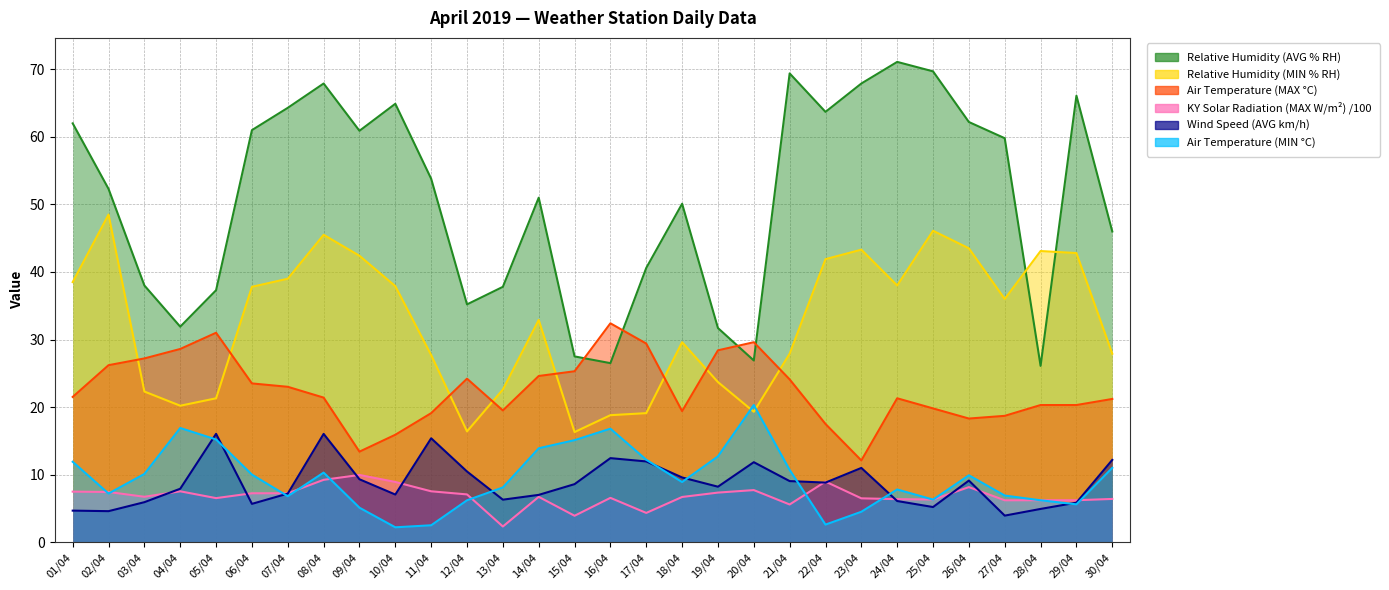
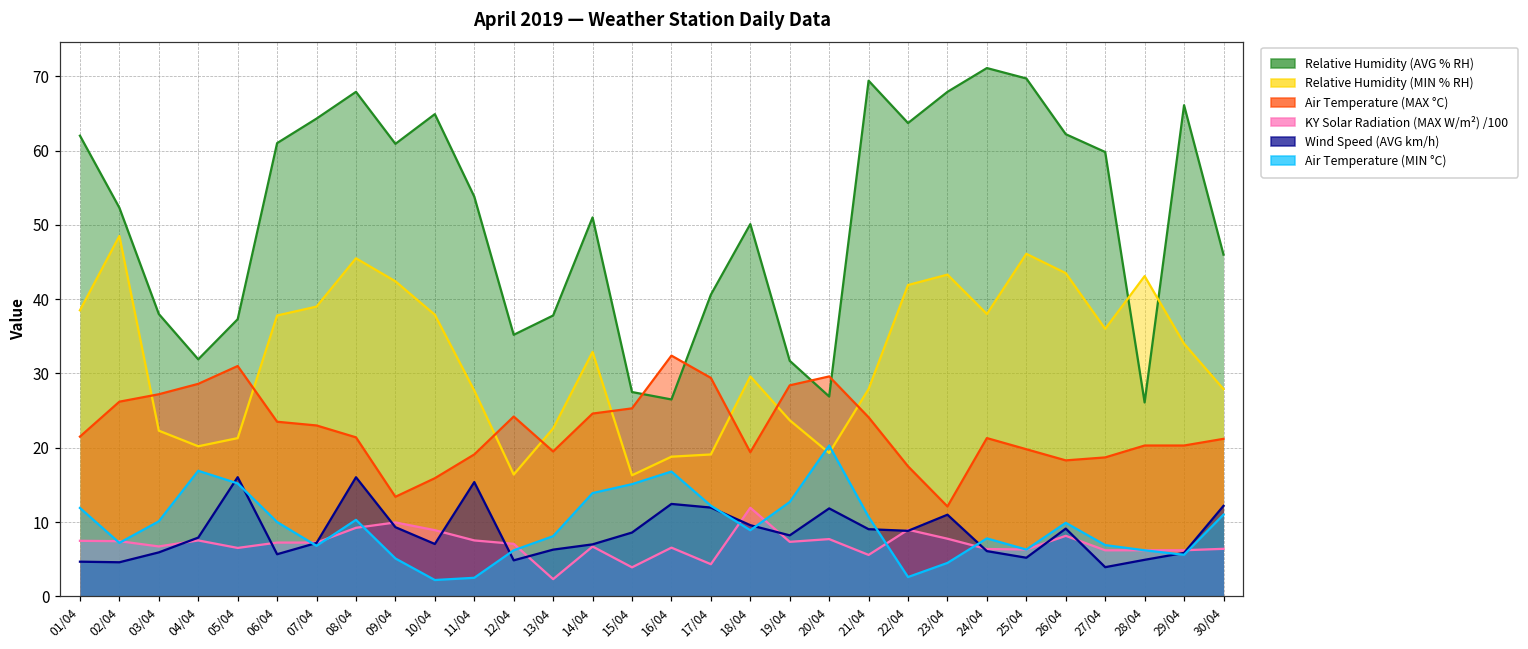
  {
    "Relative Humidity (AVG % RH)": {
      "01/04": 62,
      "02/04": 52,
      "03/04": 38,
      "04/04": 32,
      "05/04": 37,
      "06/04": 61,
      "07/04": 64,
      "08/04": 68,
      "09/04": 61,
      "10/04": 65,
      "11/04": 54,
      "12/04": 35,
      "13/04": 38,
      "14/04": 51,
      "15/04": 28,
      "16/04": 27,
      "17/04": 41,
      "18/04": 50,
      "19/04": 32,
      "20/04": 27,
      "21/04": 69,
      "22/04": 64,
      "23/04": 68,
      "24/04": 71,
      "25/04": 70,
      "26/04": 62,
      "27/04": 60,
      "28/04": 26,
      "29/04": 66,
      "30/04": 46
    },
    "Relative Humidity (MIN % RH)": {
      "01/04": 39,
      "02/04": 49,
      "03/04": 22,
      "04/04": 20,
      "05/04": 21,
      "06/04": 38,
      "07/04": 39,
      "08/04": 46,
      "09/04": 42,
      "10/04": 38,
      "11/04": 28,
      "12/04": 16,
      "13/04": 23,
      "14/04": 33,
      "15/04": 16,
      "16/04": 19,
      "17/04": 19,
      "18/04": 30,
      "19/04": 24,
      "20/04": 19,
      "21/04": 28,
      "22/04": 42,
      "23/04": 43,
      "24/04": 38,
      "25/04": 46,
      "26/04": 44,
      "27/04": 36,
      "28/04": 43,
-     "29/04": 43,
+     "29/04": 34,
      "30/04": 28
    },
    "Air Temperature (MAX °C)": {
      "01/04": 22,
      "02/04": 26,
      "03/04": 27,
      "04/04": 29,
      "05/04": 31,
      "06/04": 24,
      "07/04": 23,
      "08/04": 21,
      "09/04": 13,
      "10/04": 16,
      "11/04": 19,
      "12/04": 24,
      "13/04": 20,
      "14/04": 25,
      "15/04": 25,
      "16/04": 32,
      "17/04": 29,
      "18/04": 19,
      "19/04": 28,
      "20/04": 30,
      "21/04": 24,
      "22/04": 18,
      "23/04": 12,
      "24/04": 21,
      "25/04": 20,
      "26/04": 18,
      "27/04": 19,
      "28/04": 20,
      "29/04": 20,
      "30/04": 21
    },
    "KY Solar Radiation (MAX W/m²) /100": {
      "01/04": 7,
      "03/04": 7,
      "04/04": 8,
      "05/04": 7,
      "06/04": 7,
      "08/04": 9,
      "09/04": 10,
      "10/04": 9,
      "11/04": 8,
      "12/04": 7,
      "13/04": 2,
      "15/04": 4,
      "16/04": 7,
      "17/04": 4,
-     "18/04": 7,
+     "18/04": 12,
      "19/04": 7,
      "20/04": 8,
      "21/04": 6,
-     "23/04": 6,
+     "23/04": 8,
      "26/04": 8,
      "27/04": 6,
      "30/04": 6
    },
    "Wind Speed (AVG km/h)": {
      "01/04": 5,
      "02/04": 5,
      "03/04": 6,
      "04/04": 8,
      "05/04": 16,
      "06/04": 6,
      "08/04": 16,
      "09/04": 9,
      "10/04": 7,
      "11/04": 15,
-     "12/04": 10,
+     "12/04": 5,
      "13/04": 6,
      "15/04": 9,
      "16/04": 12,
      "18/04": 10,
      "19/04": 8,
      "20/04": 12,
      "21/04": 9,
      "23/04": 11,
      "25/04": 5,
      "26/04": 9,
      "27/04": 4,
      "28/04": 5,
      "30/04": 12
    },
    "Air Temperature (MIN °C)": {
      "01/04": 12,
      "03/04": 10,
      "04/04": 17,
      "05/04": 15,
      "06/04": 10,
      "07/04": 7,
      "08/04": 10,
      "09/04": 5,
      "10/04": 2,
      "11/04": 3,
      "12/04": 6,
      "13/04": 8,
      "14/04": 14,
      "15/04": 15,
      "16/04": 17,
      "18/04": 9,
      "19/04": 13,
      "20/04": 20,
      "21/04": 11,
      "22/04": 3,
      "23/04": 5,
      "24/04": 8,
      "26/04": 10,
      "27/04": 7,
      "30/04": 11
    }
  }
